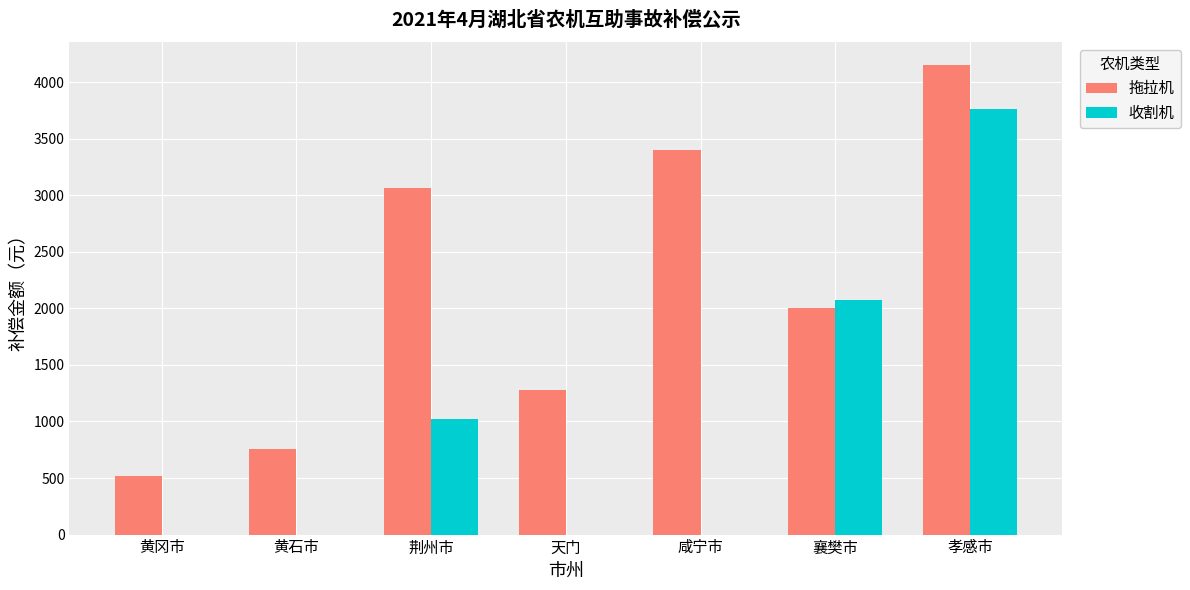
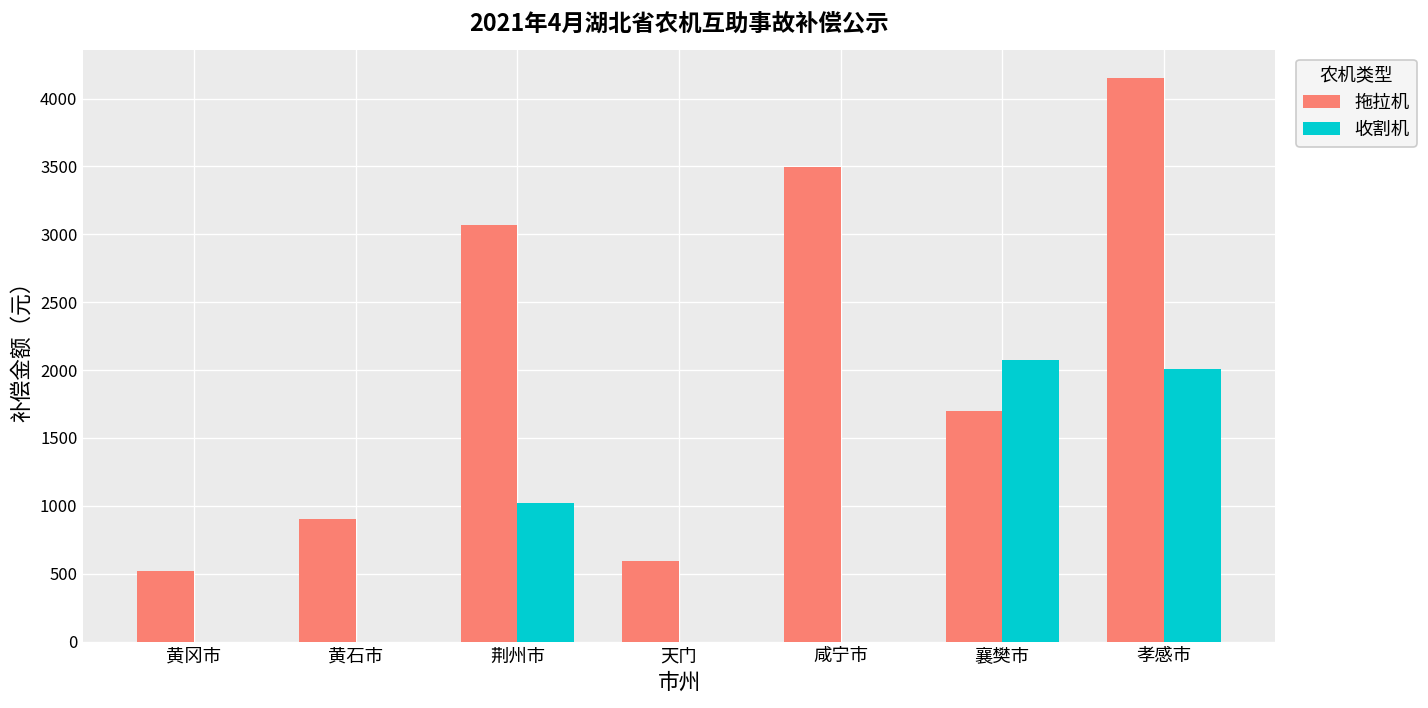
  {
    "拖拉机": {
      "黄冈市": 520,
-     "黄石市": 760,
+     "黄石市": 900,
      "荆州市": 3070,
-     "天门": 1280,
-     "咸宁市": 3400,
-     "襄樊市": 2000,
+     "天门": 600,
+     "咸宁市": 3500,
+     "襄樊市": 1700,
      "孝感市": 4150
    },
    "收割机": {
      "黄冈市": 0,
      "黄石市": 0,
      "荆州市": 1020,
      "天门": 0,
      "咸宁市": 0,
      "襄樊市": 2070,
-     "孝感市": 3770
+     "孝感市": 2010
    }
  }
